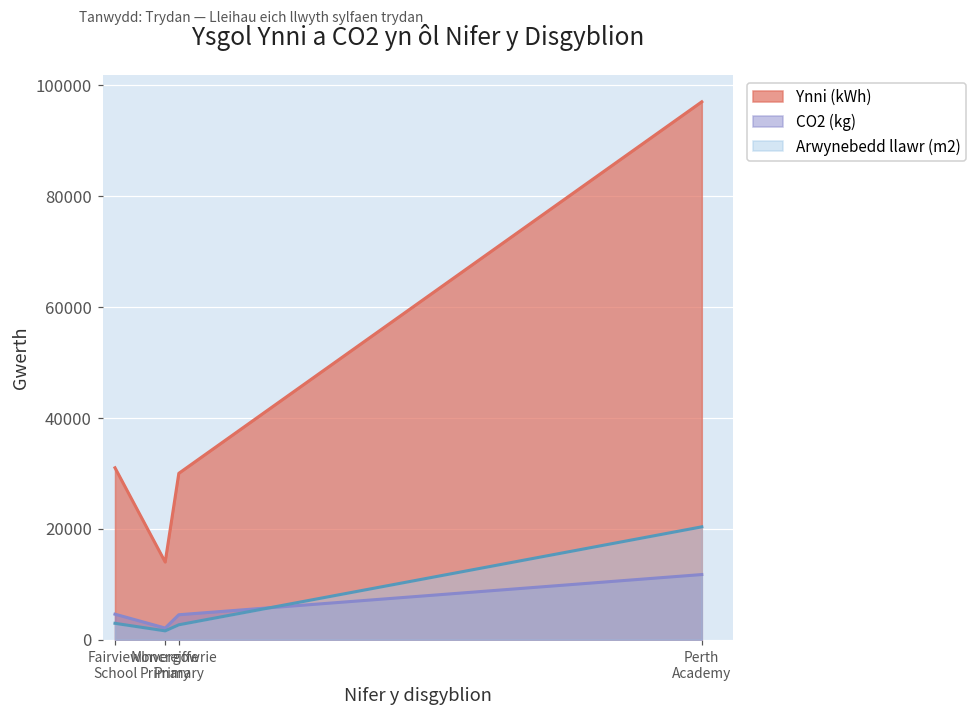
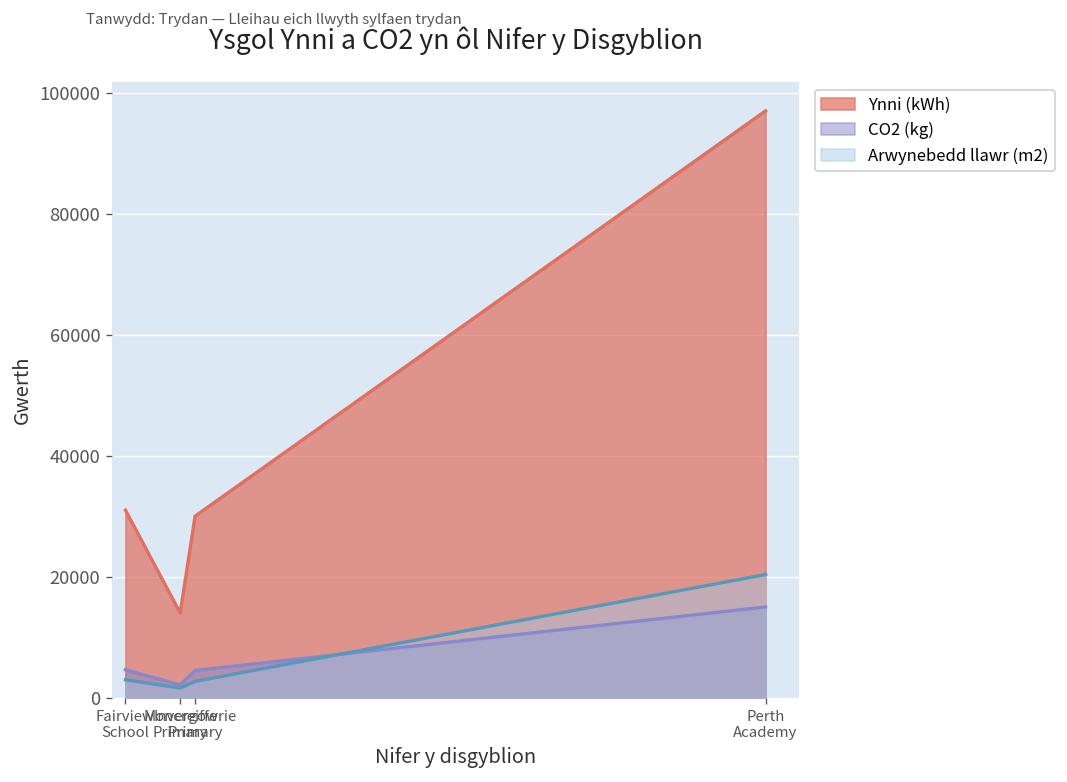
  {
    "Ynni (kWh)": {
      "Perth Academy": 97000
    },
    "CO2 (kg)": {
-     "Perth Academy": 12000
+     "Perth Academy": 15000
    },
    "Arwynebedd llawr (m2)": {
      "Perth Academy": 20000
    }
  }
